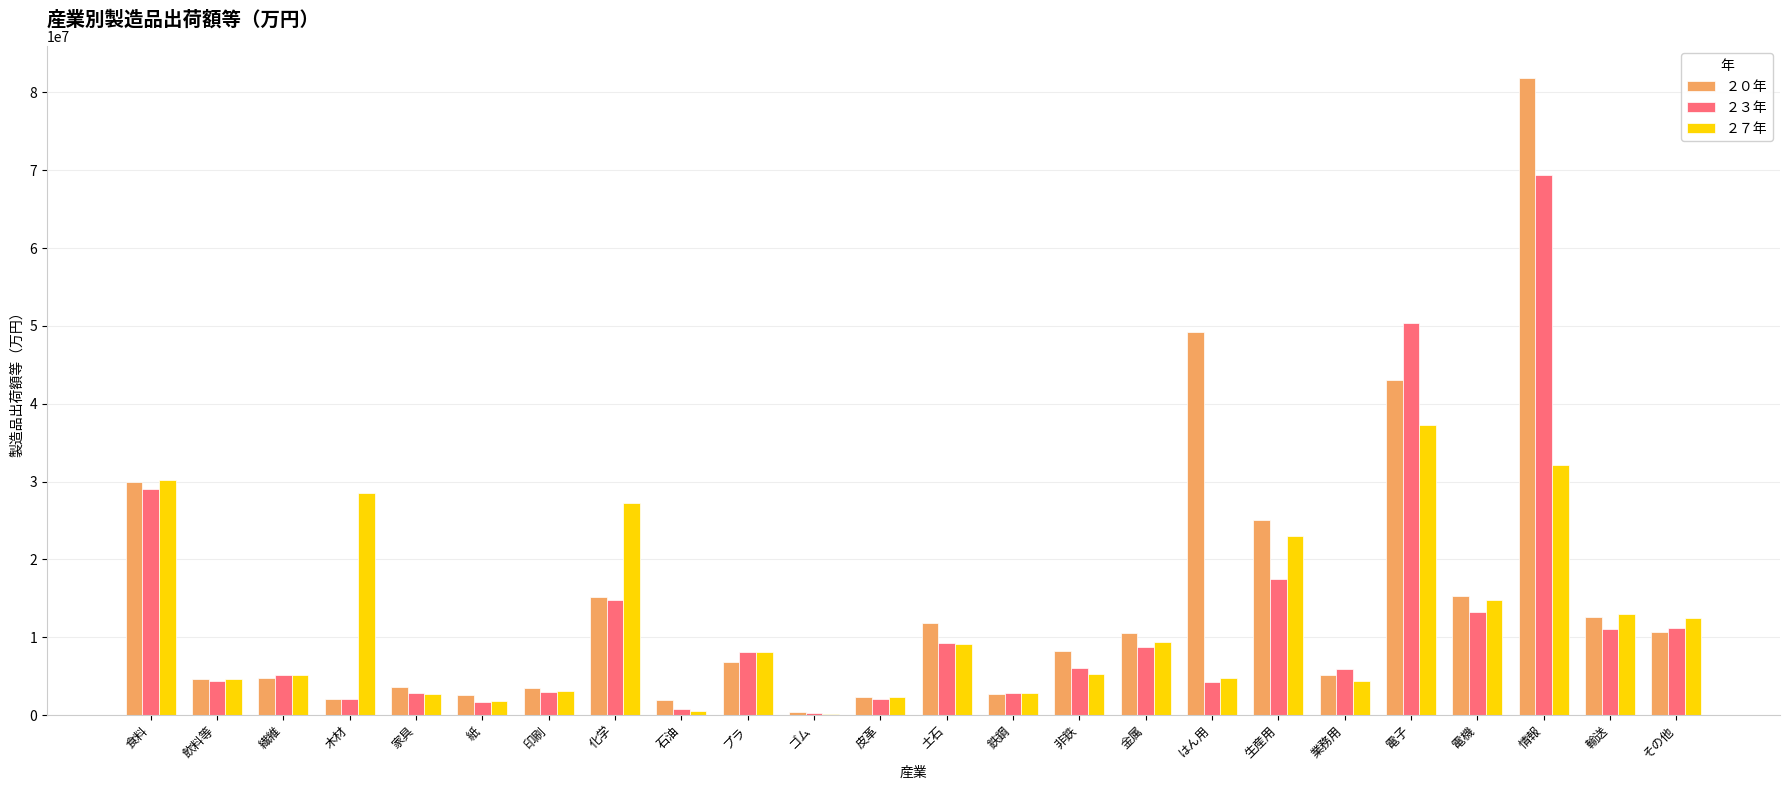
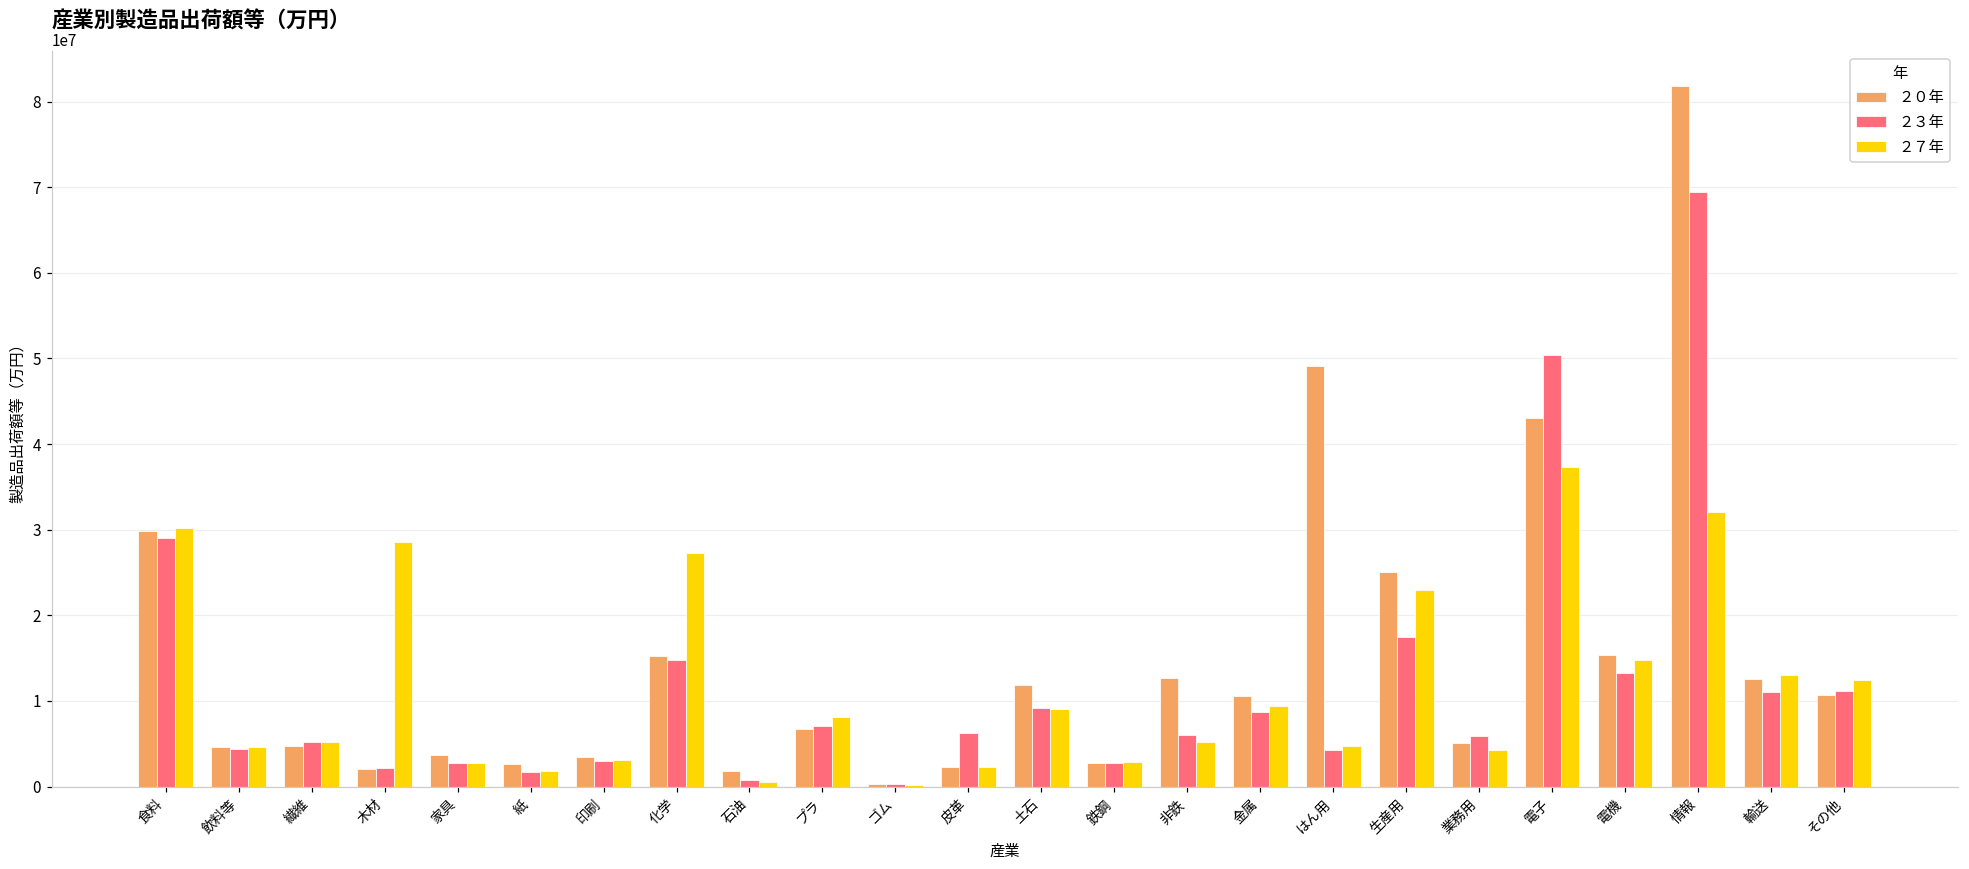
  {
    "２０年": {
      "食料": 30000000,
      "飲料等": 5000000,
      "繊維": 5000000,
      "木材": 2000000,
      "家具": 4000000,
      "紙": 3000000,
      "印刷": 3000000,
      "化学": 15000000,
      "石油": 2000000,
      "プラ": 7000000,
      "ゴム": 0,
      "皮革": 2000000,
      "土石": 12000000,
      "鉄鋼": 3000000,
-     "非鉄": 8000000,
+     "非鉄": 13000000,
      "金属": 11000000,
      "はん用": 49000000,
      "生産用": 25000000,
      "業務用": 5000000,
      "電子": 43000000,
      "電機": 15000000,
      "情報": 82000000,
      "輸送": 13000000,
      "その他": 11000000
    },
    "２３年": {
      "食料": 29000000,
      "飲料等": 4000000,
      "繊維": 5000000,
      "木材": 2000000,
      "家具": 3000000,
      "紙": 2000000,
      "印刷": 3000000,
      "化学": 15000000,
      "石油": 1000000,
-     "プラ": 8000000,
-     "皮革": 2000000,
+     "プラ": 7000000,
+     "皮革": 6000000,
      "土石": 9000000,
      "鉄鋼": 3000000,
      "非鉄": 6000000,
      "金属": 9000000,
      "はん用": 4000000,
      "生産用": 18000000,
      "業務用": 6000000,
      "電子": 50000000,
      "電機": 13000000,
      "情報": 69000000,
      "輸送": 11000000,
      "その他": 11000000
    },
    "２７年": {
      "食料": 30000000,
      "飲料等": 5000000,
      "繊維": 5000000,
      "木材": 29000000,
      "家具": 3000000,
      "紙": 2000000,
      "印刷": 3000000,
      "化学": 27000000,
      "石油": 1000000,
      "プラ": 8000000,
      "皮革": 2000000,
      "土石": 9000000,
      "鉄鋼": 3000000,
      "非鉄": 5000000,
      "金属": 9000000,
      "はん用": 5000000,
      "生産用": 23000000,
      "業務用": 4000000,
      "電子": 37000000,
      "電機": 15000000,
      "情報": 32000000,
      "輸送": 13000000,
      "その他": 12000000
    }
  }
